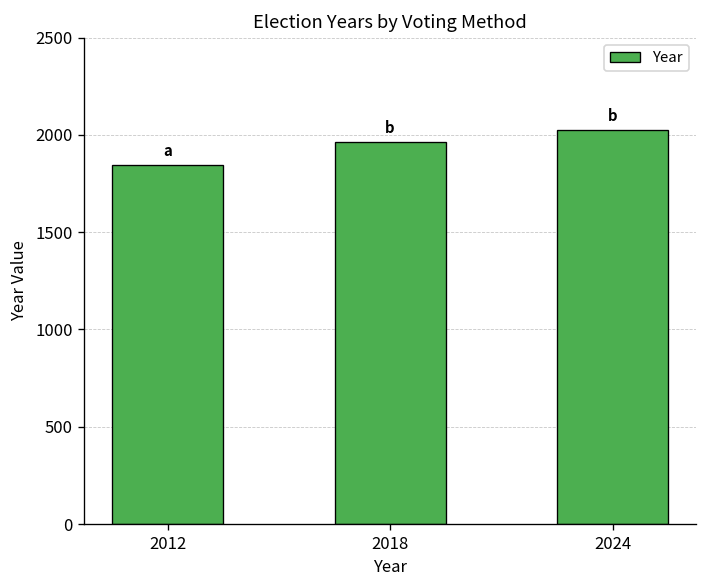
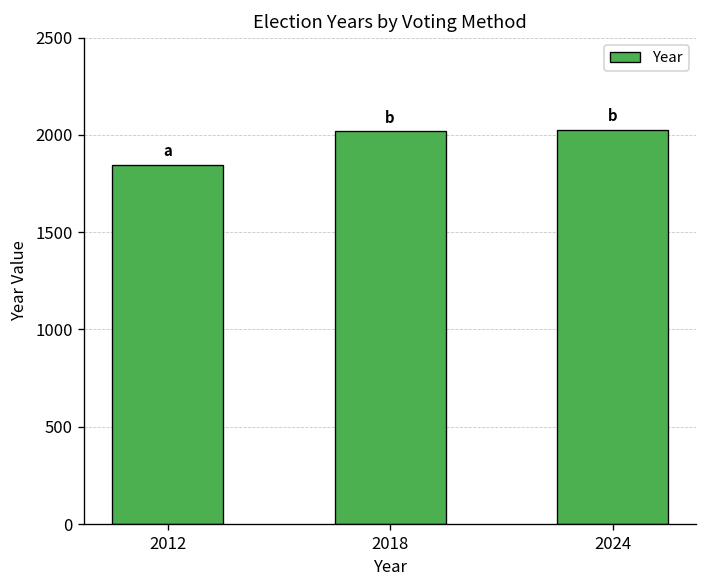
  {
    "2012": 1850,
-   "2018": 1960,
+   "2018": 2020,
    "2024": 2020
  }
